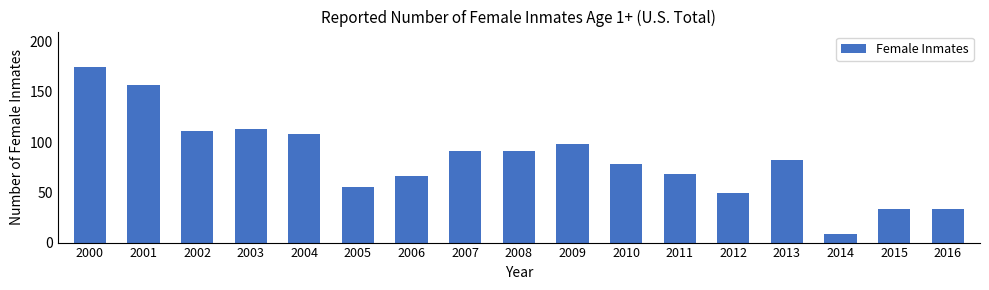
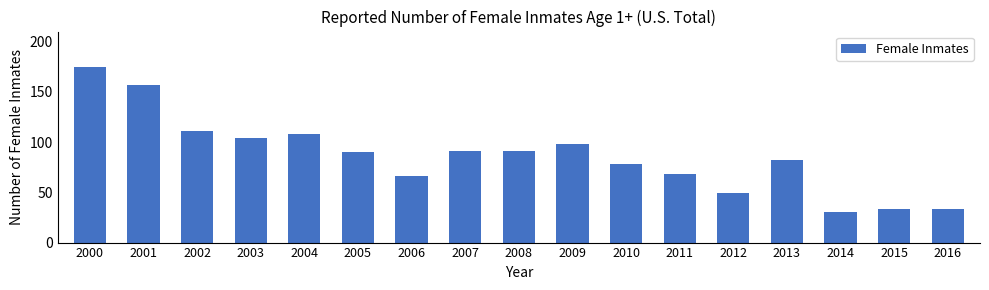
  {
    "2000": 175,
    "2001": 157,
    "2002": 111,
-   "2003": 113,
+   "2003": 104,
    "2004": 108,
-   "2005": 55,
+   "2005": 90,
    "2006": 66,
    "2007": 91,
    "2008": 91,
    "2009": 98,
    "2010": 78,
    "2011": 68,
    "2012": 49,
    "2013": 82,
-   "2014": 9,
+   "2014": 30,
    "2015": 33,
    "2016": 33
  }
